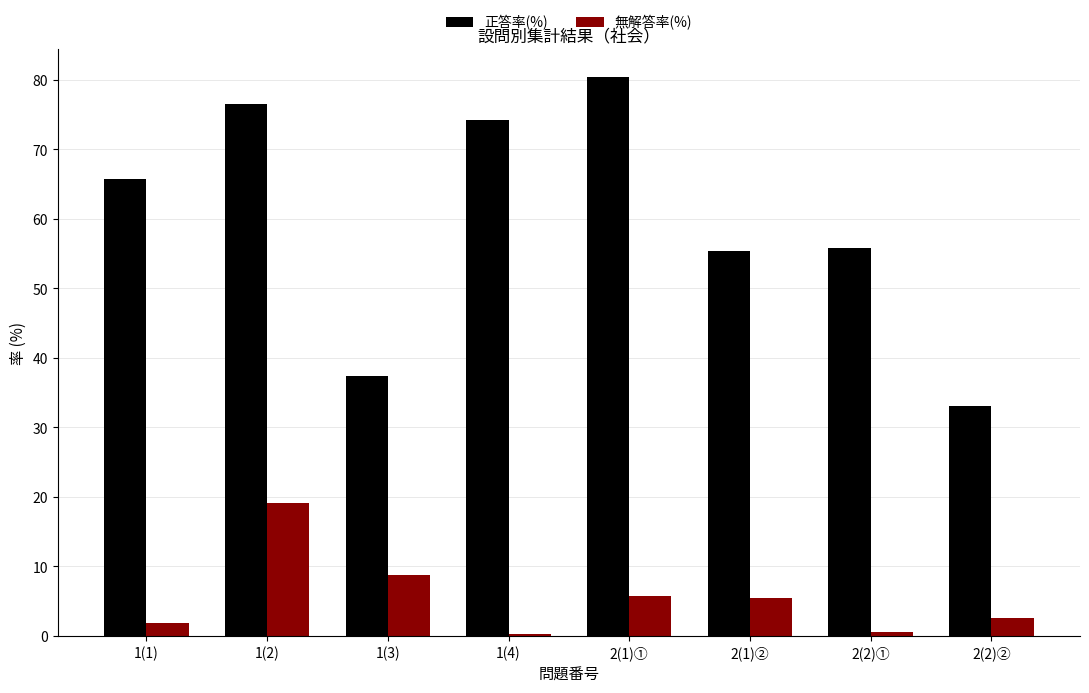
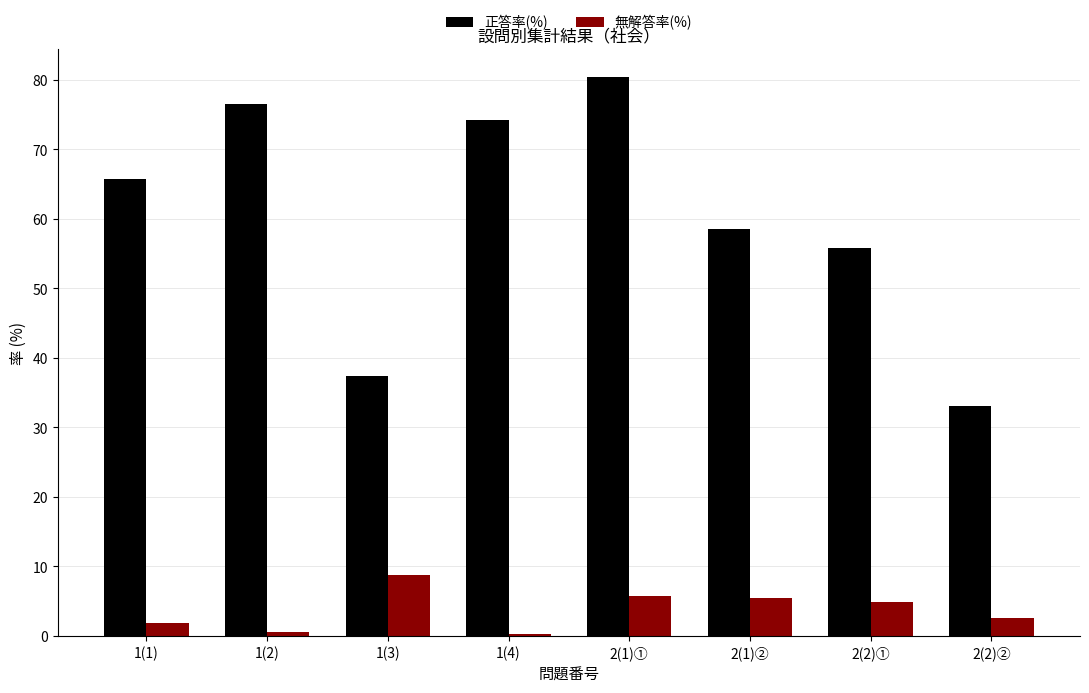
  {
    "正答率(%)": {
      "1(1)": 66,
      "1(2)": 77,
      "1(3)": 37,
      "1(4)": 74,
      "2(1)①": 80,
-     "2(1)②": 55,
+     "2(1)②": 59,
      "2(2)①": 56,
      "2(2)②": 33
    },
    "無解答率(%)": {
      "1(1)": 2,
-     "1(2)": 19,
+     "1(2)": 1,
      "1(3)": 9,
      "2(1)①": 6,
      "2(1)②": 5,
-     "2(2)①": 1,
+     "2(2)①": 5,
      "2(2)②": 3
    }
  }
